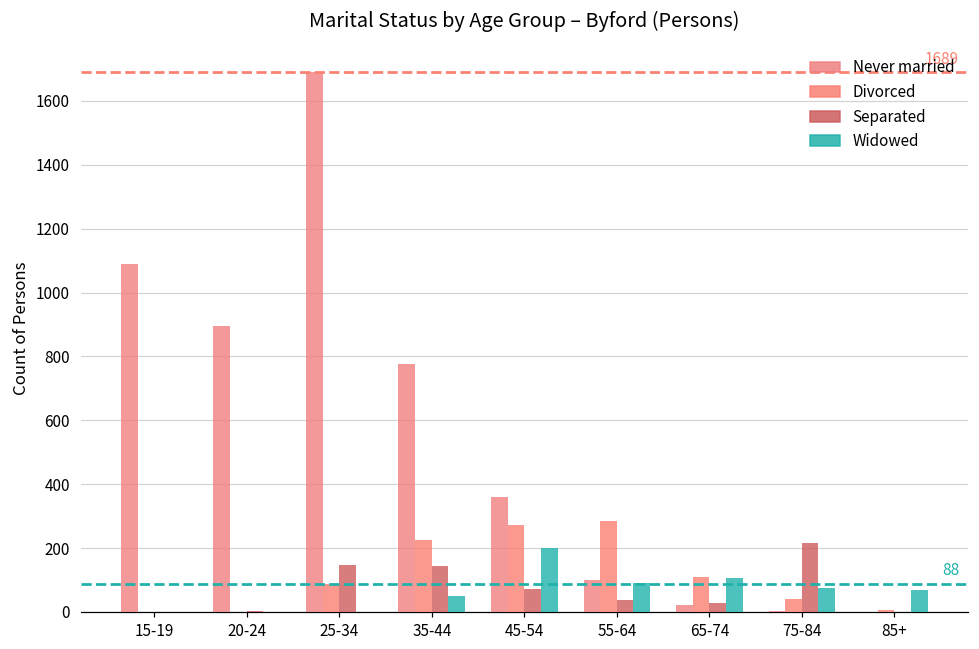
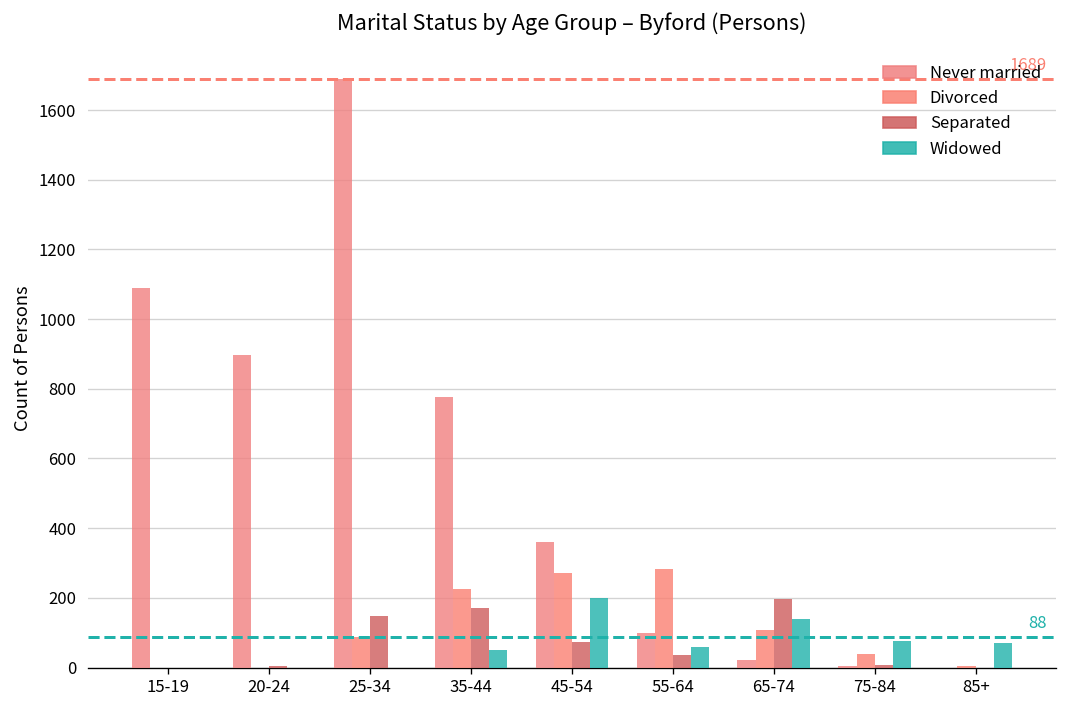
  {
    "Separated": {
      "15-19": 0,
      "25-34": 150,
-     "35-44": 140,
+     "35-44": 170,
      "45-54": 70,
      "55-64": 40,
-     "65-74": 30,
-     "75-84": 220,
+     "65-74": 200,
+     "75-84": 10,
      "85+": 0
    },
    "Widowed": {
      "15-19": 0,
      "20-24": 0,
      "25-34": 0,
      "35-44": 50,
      "45-54": 200,
-     "55-64": 90,
-     "65-74": 110,
+     "55-64": 60,
+     "65-74": 140,
      "75-84": 80
    }
  }
